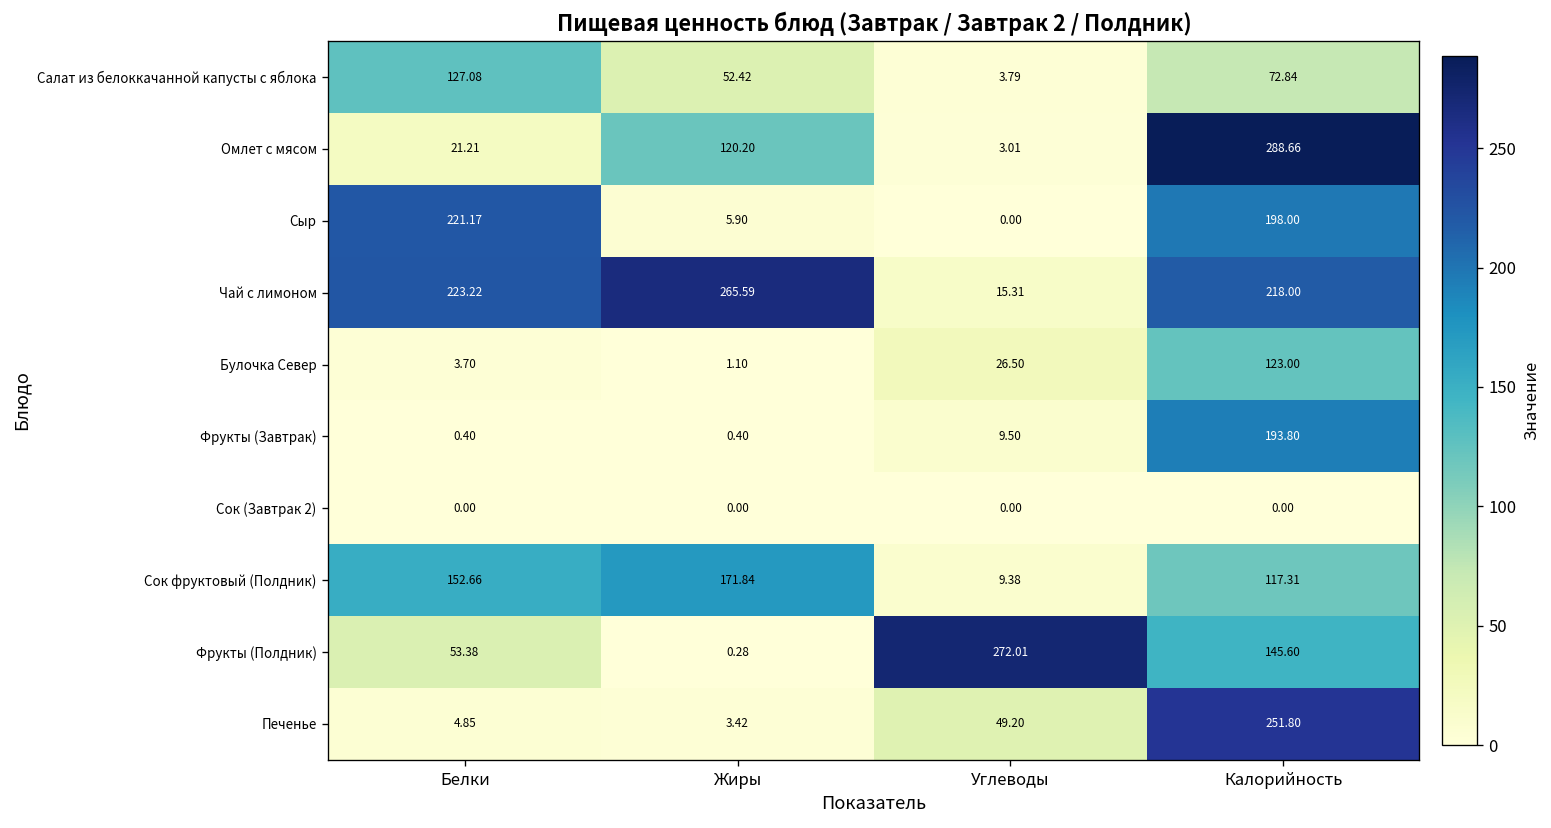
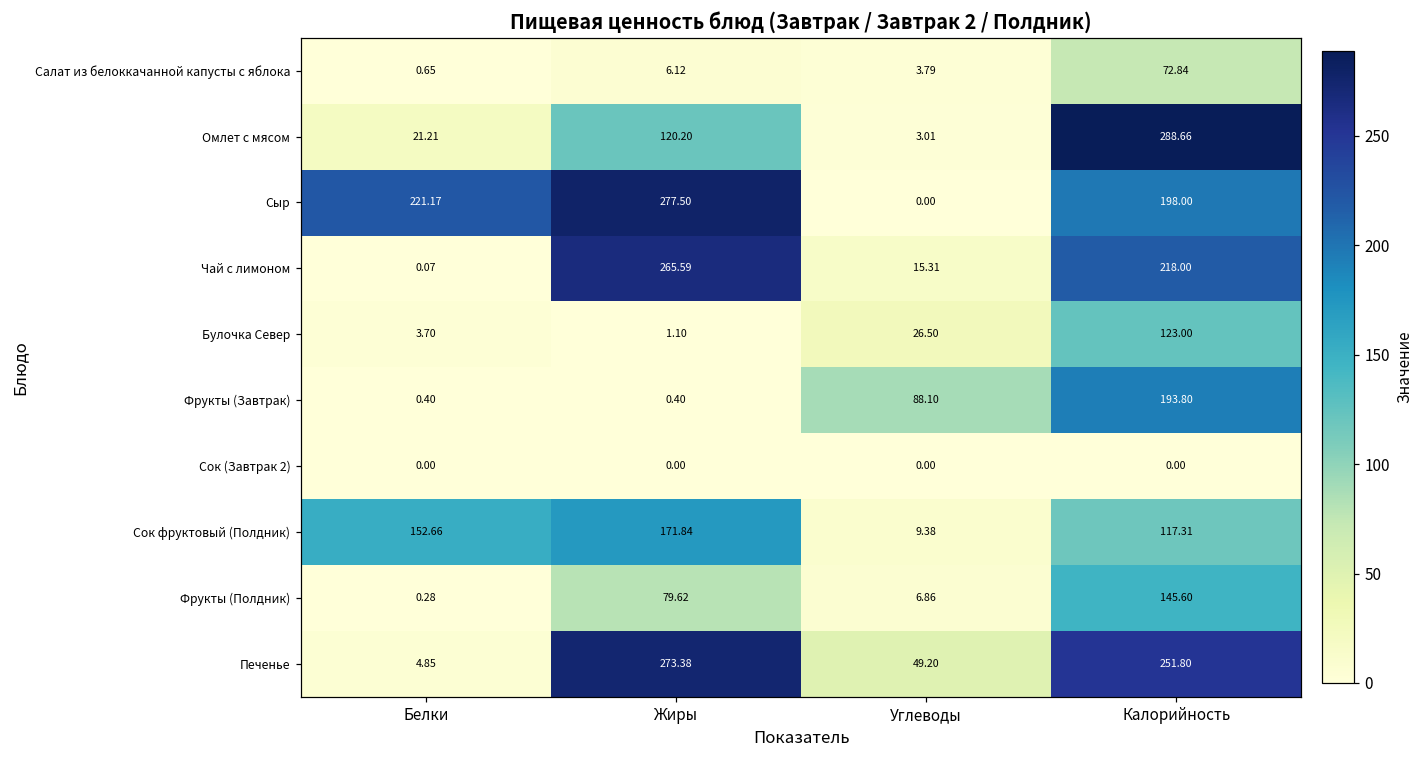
  {
    "Салат из белоккачанной капусты с яблока": {
-     "Белки": 127.08,
-     "Жиры": 52.42,
+     "Белки": 0.65,
+     "Жиры": 6.12,
      "Углеводы": 3.79,
      "Калорийность": 72.84
    },
    "Омлет с мясом": {
      "Белки": 21.21,
      "Жиры": 120.20,
      "Углеводы": 3.01,
      "Калорийность": 288.66
    },
    "Сыр": {
      "Белки": 221.17,
-     "Жиры": 5.90,
+     "Жиры": 277.50,
      "Углеводы": 0.00,
      "Калорийность": 198.00
    },
    "Чай с лимоном": {
-     "Белки": 223.22,
+     "Белки": 0.07,
      "Жиры": 265.59,
      "Углеводы": 15.31,
      "Калорийность": 218.00
    },
    "Булочка Север": {
      "Белки": 3.70,
      "Жиры": 1.10,
      "Углеводы": 26.50,
      "Калорийность": 123.00
    },
    "Фрукты (Завтрак)": {
      "Белки": 0.40,
      "Жиры": 0.40,
-     "Углеводы": 9.50,
+     "Углеводы": 88.10,
      "Калорийность": 193.80
    },
    "Сок (Завтрак 2)": {
      "Белки": 0.00,
      "Жиры": 0.00,
      "Углеводы": 0.00,
      "Калорийность": 0.00
    },
    "Сок фруктовый (Полдник)": {
      "Белки": 152.66,
      "Жиры": 171.84,
      "Углеводы": 9.38,
      "Калорийность": 117.31
    },
    "Фрукты (Полдник)": {
-     "Белки": 53.38,
-     "Жиры": 0.28,
-     "Углеводы": 272.01,
+     "Белки": 0.28,
+     "Жиры": 79.62,
+     "Углеводы": 6.86,
      "Калорийность": 145.60
    },
    "Печенье": {
      "Белки": 4.85,
-     "Жиры": 3.42,
+     "Жиры": 273.38,
      "Углеводы": 49.20,
      "Калорийность": 251.80
    }
  }
